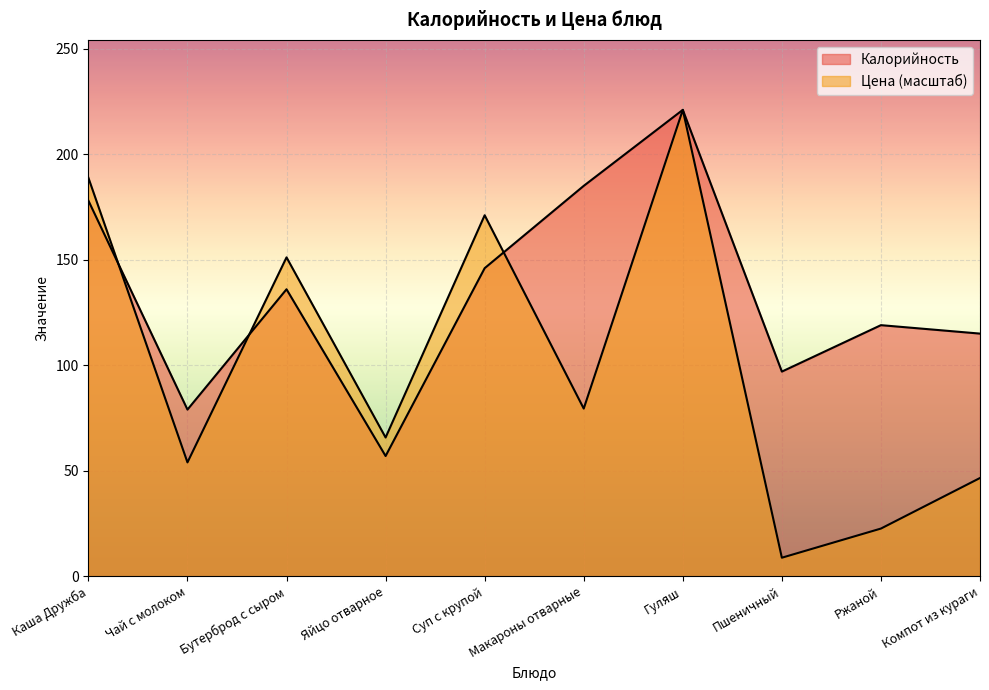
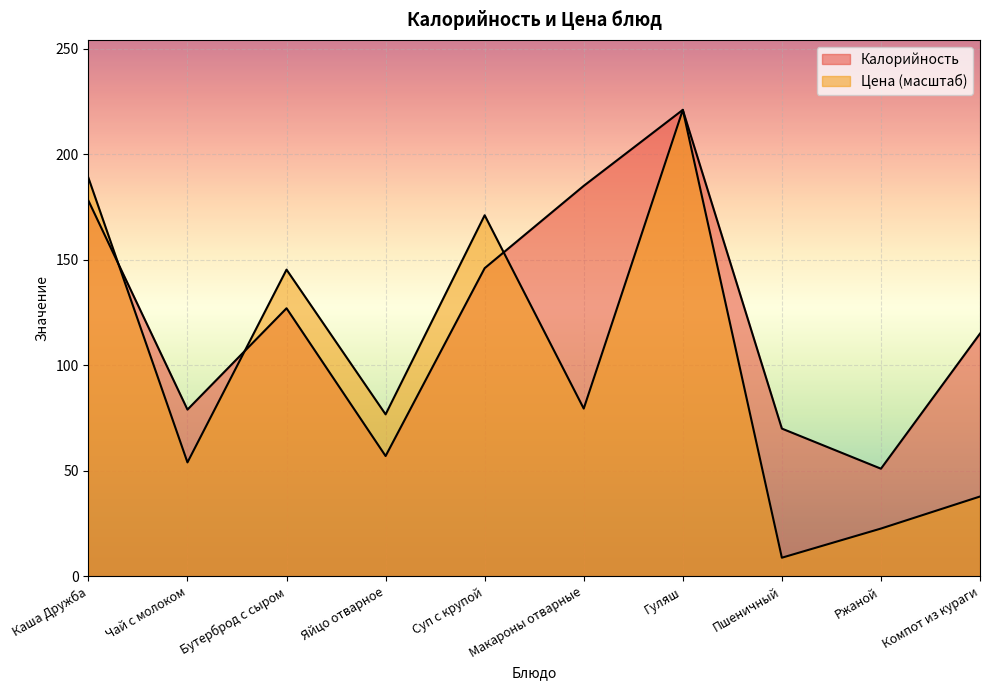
  {
    "Калорийность": {
      "Каша Дружба": 178,
      "Чай с молоком": 79,
-     "Бутерброд с сыром": 136,
+     "Бутерброд с сыром": 127,
      "Яйцо отварное": 57,
      "Суп с крупой": 146,
      "Макароны отварные": 185,
-     "Пшеничный": 97,
-     "Ржаной": 119,
+     "Пшеничный": 70,
+     "Ржаной": 51,
      "Компот из кураги": 115
    },
    "Цена (масштаб)": {
      "Каша Дружба": 189,
      "Чай с молоком": 54,
-     "Бутерброд с сыром": 151,
-     "Яйцо отварное": 66,
+     "Бутерброд с сыром": 145,
+     "Яйцо отварное": 77,
      "Суп с крупой": 171,
      "Макароны отварные": 79,
      "Пшеничный": 9,
      "Ржаной": 23,
-     "Компот из кураги": 47
+     "Компот из кураги": 38
    }
  }
